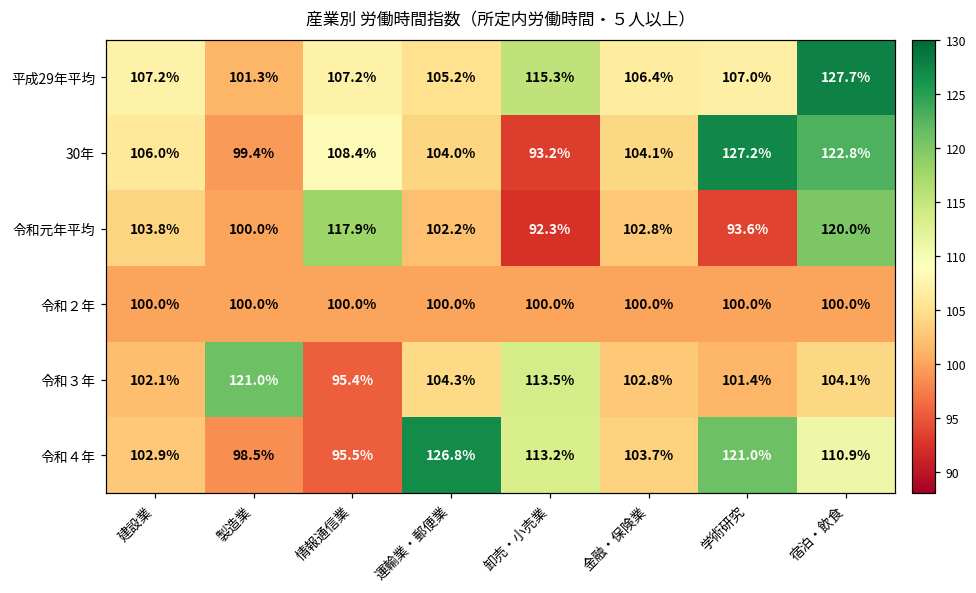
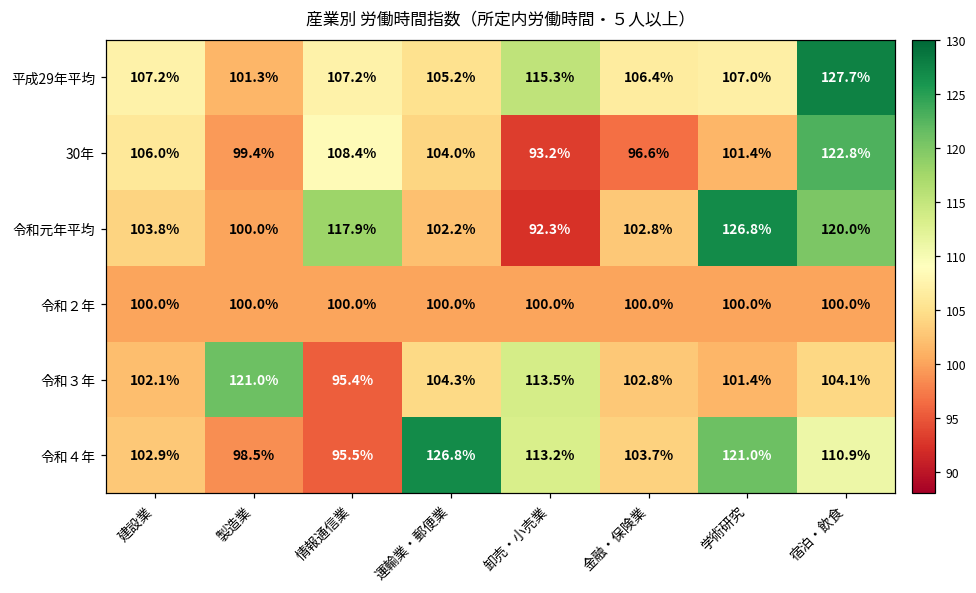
  {
    "平成29年平均": {
      "建設業": "107.2%",
      "製造業": "101.3%",
      "情報通信業": "107.2%",
      "運輸業・郵便業": "105.2%",
      "卸売・小売業": "115.3%",
      "金融・保険業": "106.4%",
      "学術研究": "107.0%",
      "宿泊・飲食": "127.7%"
    },
    "30年": {
      "建設業": "106.0%",
      "製造業": "99.4%",
      "情報通信業": "108.4%",
      "運輸業・郵便業": "104.0%",
      "卸売・小売業": "93.2%",
-     "金融・保険業": "104.1%",
-     "学術研究": "127.2%",
+     "金融・保険業": "96.6%",
+     "学術研究": "101.4%",
      "宿泊・飲食": "122.8%"
    },
    "令和元年平均": {
      "建設業": "103.8%",
      "製造業": "100.0%",
      "情報通信業": "117.9%",
      "運輸業・郵便業": "102.2%",
      "卸売・小売業": "92.3%",
      "金融・保険業": "102.8%",
-     "学術研究": "93.6%",
+     "学術研究": "126.8%",
      "宿泊・飲食": "120.0%"
    },
    "令和２年": {
      "建設業": "100.0%",
      "製造業": "100.0%",
      "情報通信業": "100.0%",
      "運輸業・郵便業": "100.0%",
      "卸売・小売業": "100.0%",
      "金融・保険業": "100.0%",
      "学術研究": "100.0%",
      "宿泊・飲食": "100.0%"
    },
    "令和３年": {
      "建設業": "102.1%",
      "製造業": "121.0%",
      "情報通信業": "95.4%",
      "運輸業・郵便業": "104.3%",
      "卸売・小売業": "113.5%",
      "金融・保険業": "102.8%",
      "学術研究": "101.4%",
      "宿泊・飲食": "104.1%"
    },
    "令和４年": {
      "建設業": "102.9%",
      "製造業": "98.5%",
      "情報通信業": "95.5%",
      "運輸業・郵便業": "126.8%",
      "卸売・小売業": "113.2%",
      "金融・保険業": "103.7%",
      "学術研究": "121.0%",
      "宿泊・飲食": "110.9%"
    }
  }
